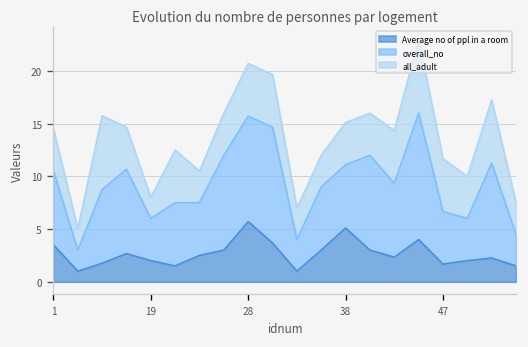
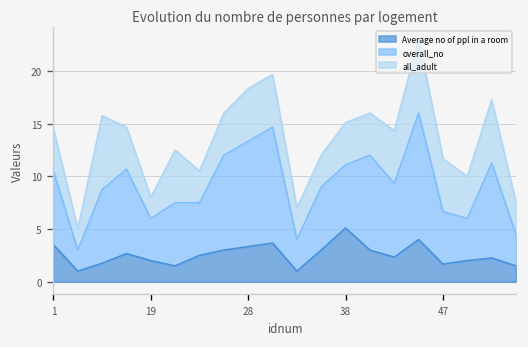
  {
    "Average no of ppl in a room": {
-     "28": 6,
+     "28": 3,
      "38": 5,
      "47": 2
    }
  }
